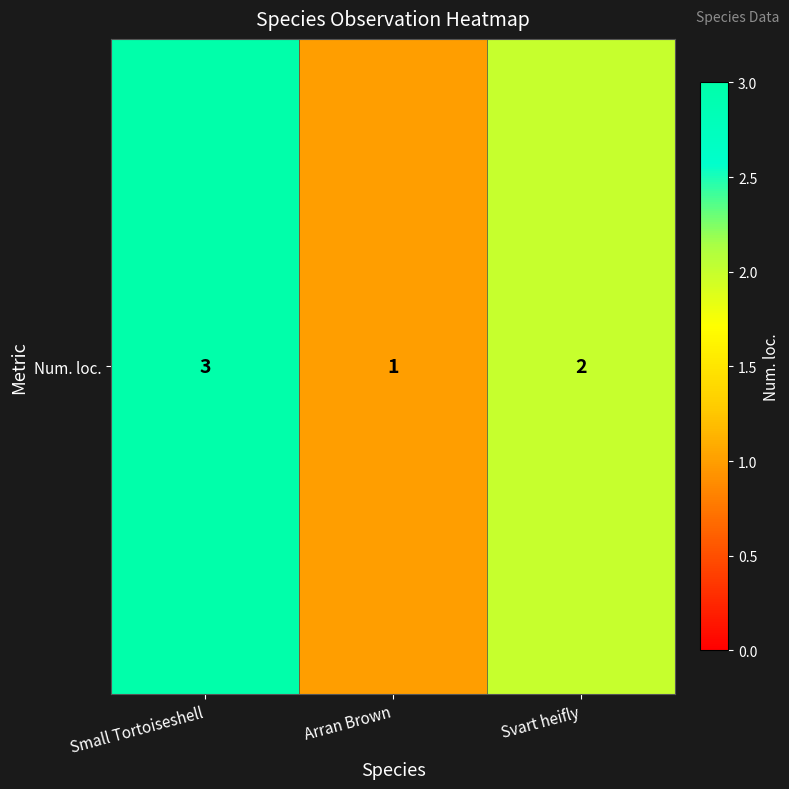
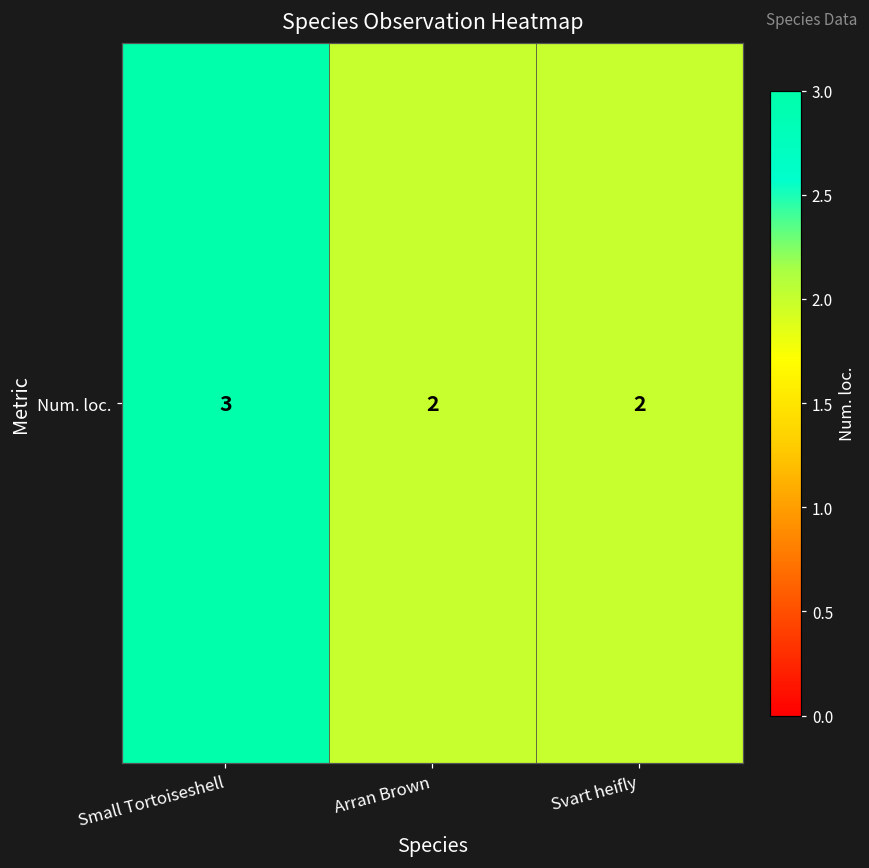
  {
    "Num. loc.": {
      "Small Tortoiseshell": 3,
-     "Arran Brown": 1,
+     "Arran Brown": 2,
      "Svart heifly": 2
    }
  }
